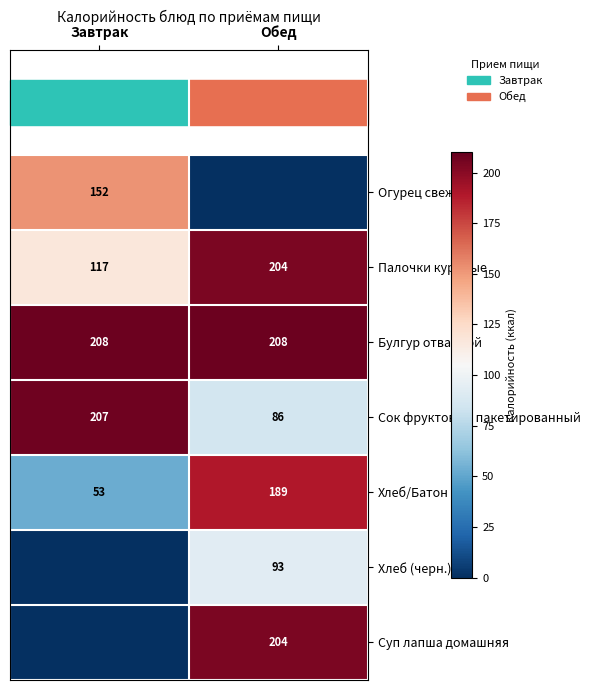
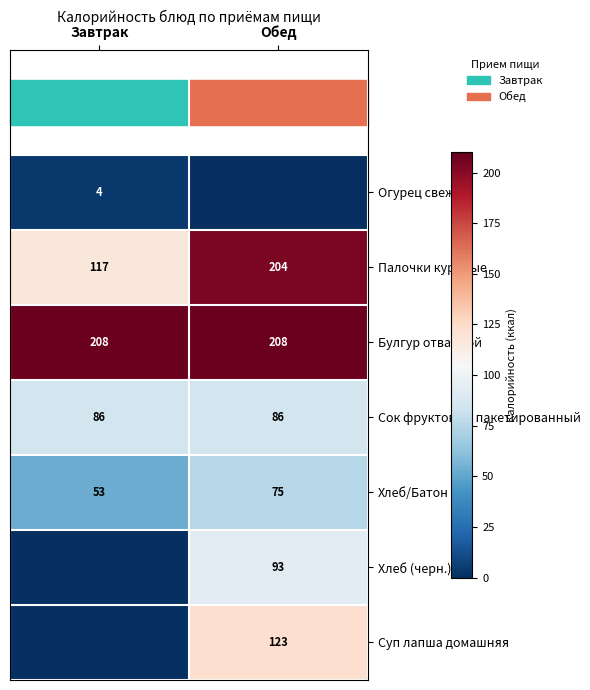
  {
    "Огурец свежий": {
-     "Завтрак": 152
+     "Завтрак": 4
    },
    "Палочки куриные": {
      "Завтрак": 117,
      "Обед": 204
    },
    "Булгур отварной": {
      "Завтрак": 208,
      "Обед": 208
    },
    "Сок фруктовый пакетированный": {
-     "Завтрак": 207,
+     "Завтрак": 86,
      "Обед": 86
    },
    "Хлеб/Батон": {
      "Завтрак": 53,
-     "Обед": 189
+     "Обед": 75
    },
    "Хлеб (черн.)": {
      "Обед": 93
    },
    "Суп лапша домашняя": {
-     "Обед": 204
+     "Обед": 123
    }
  }
